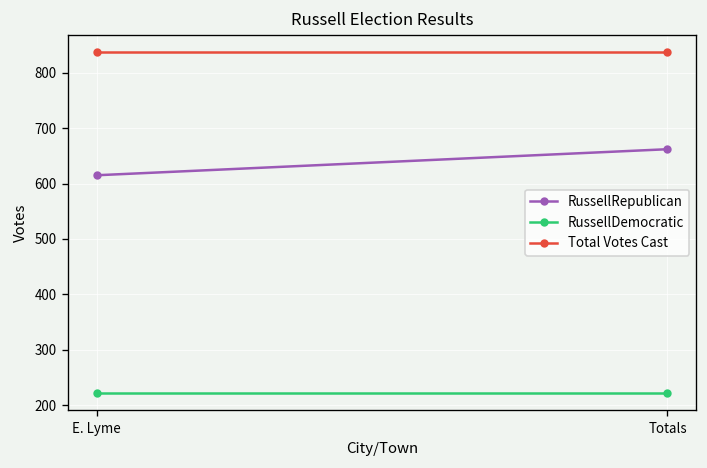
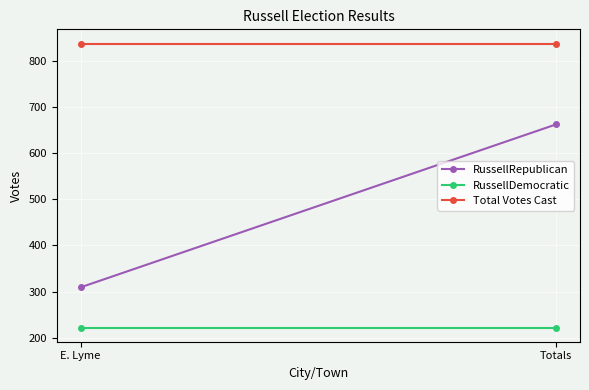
  {
    "RussellRepublican": {
-     "E. Lyme": 620,
+     "E. Lyme": 310,
      "Totals": 660
    },
    "RussellDemocratic": {
      "E. Lyme": 220,
      "Totals": 220
    },
    "Total Votes Cast": {
      "E. Lyme": 840,
      "Totals": 840
    }
  }
